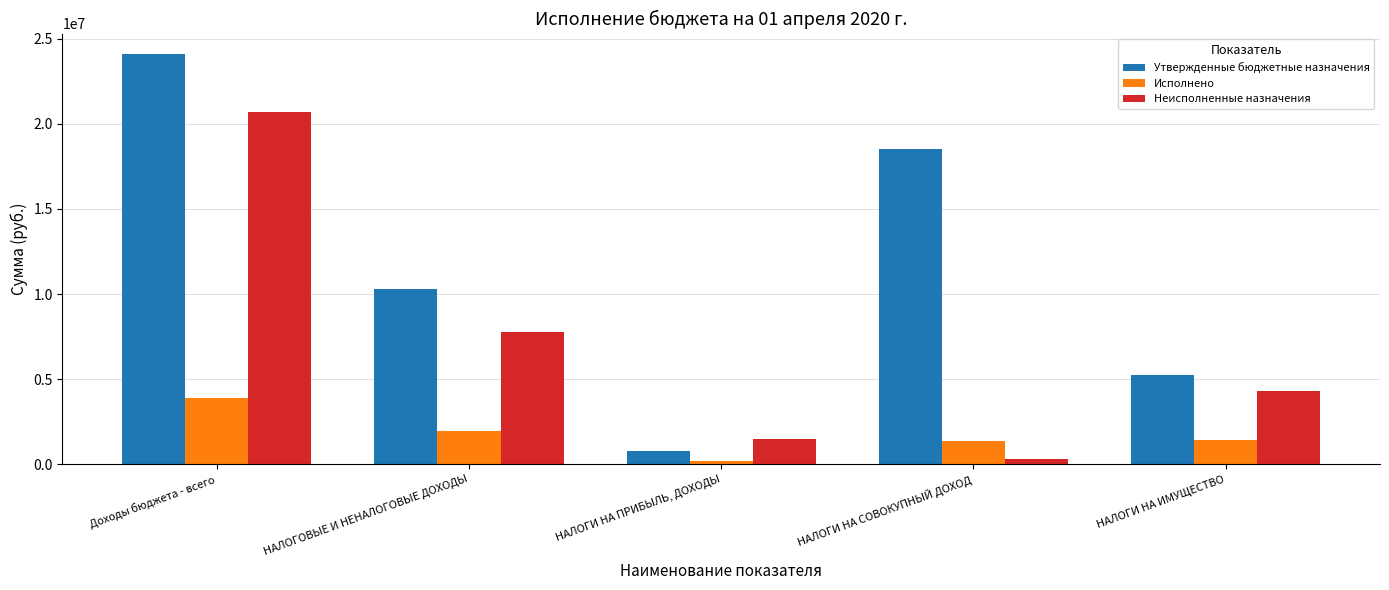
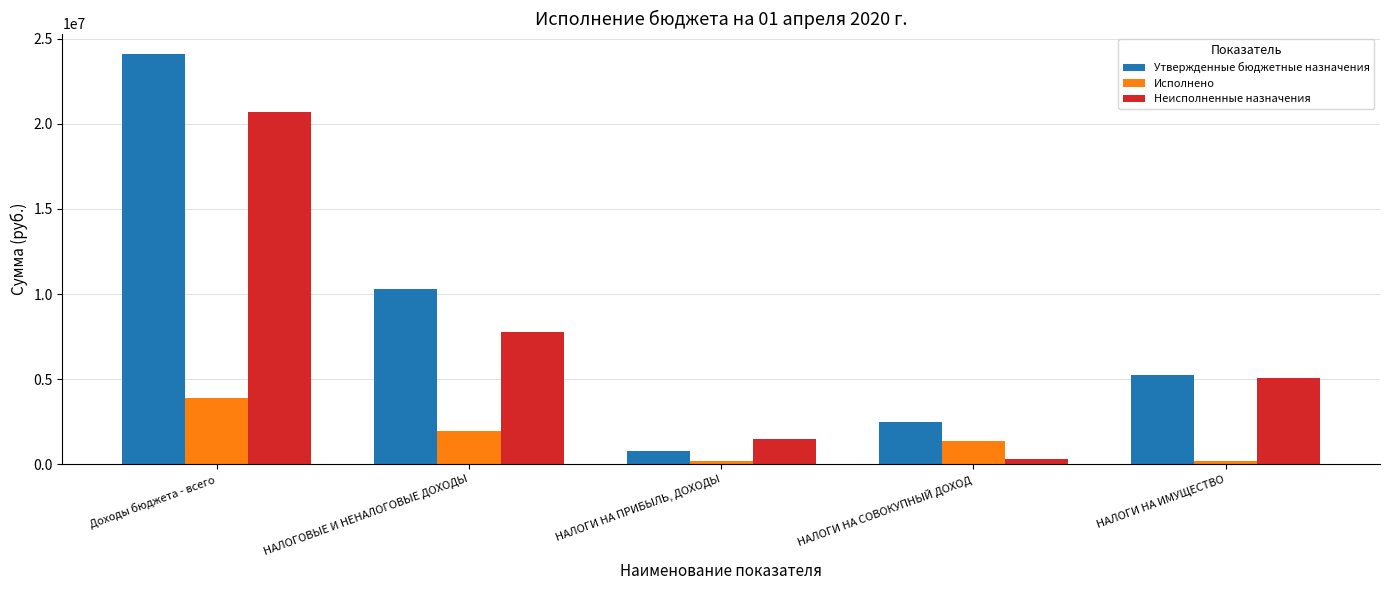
  {
    "Утвержденные бюджетные назначения": {
      "Доходы бюджета - всего": 24100000,
      "НАЛОГОВЫЕ И НЕНАЛОГОВЫЕ ДОХОДЫ": 10300000,
      "НАЛОГИ НА ПРИБЫЛЬ, ДОХОДЫ": 800000,
-     "НАЛОГИ НА СОВОКУПНЫЙ ДОХОД": 18500000,
+     "НАЛОГИ НА СОВОКУПНЫЙ ДОХОД": 2500000,
      "НАЛОГИ НА ИМУЩЕСТВО": 5300000
    },
    "Исполнено": {
      "Доходы бюджета - всего": 3900000,
      "НАЛОГОВЫЕ И НЕНАЛОГОВЫЕ ДОХОДЫ": 2000000,
      "НАЛОГИ НА ПРИБЫЛЬ, ДОХОДЫ": 200000,
      "НАЛОГИ НА СОВОКУПНЫЙ ДОХОД": 1400000,
-     "НАЛОГИ НА ИМУЩЕСТВО": 1500000
+     "НАЛОГИ НА ИМУЩЕСТВО": 200000
    },
    "Неисполненные назначения": {
      "Доходы бюджета - всего": 20700000,
      "НАЛОГОВЫЕ И НЕНАЛОГОВЫЕ ДОХОДЫ": 7800000,
      "НАЛОГИ НА ПРИБЫЛЬ, ДОХОДЫ": 1500000,
      "НАЛОГИ НА СОВОКУПНЫЙ ДОХОД": 300000,
-     "НАЛОГИ НА ИМУЩЕСТВО": 4300000
+     "НАЛОГИ НА ИМУЩЕСТВО": 5100000
    }
  }
